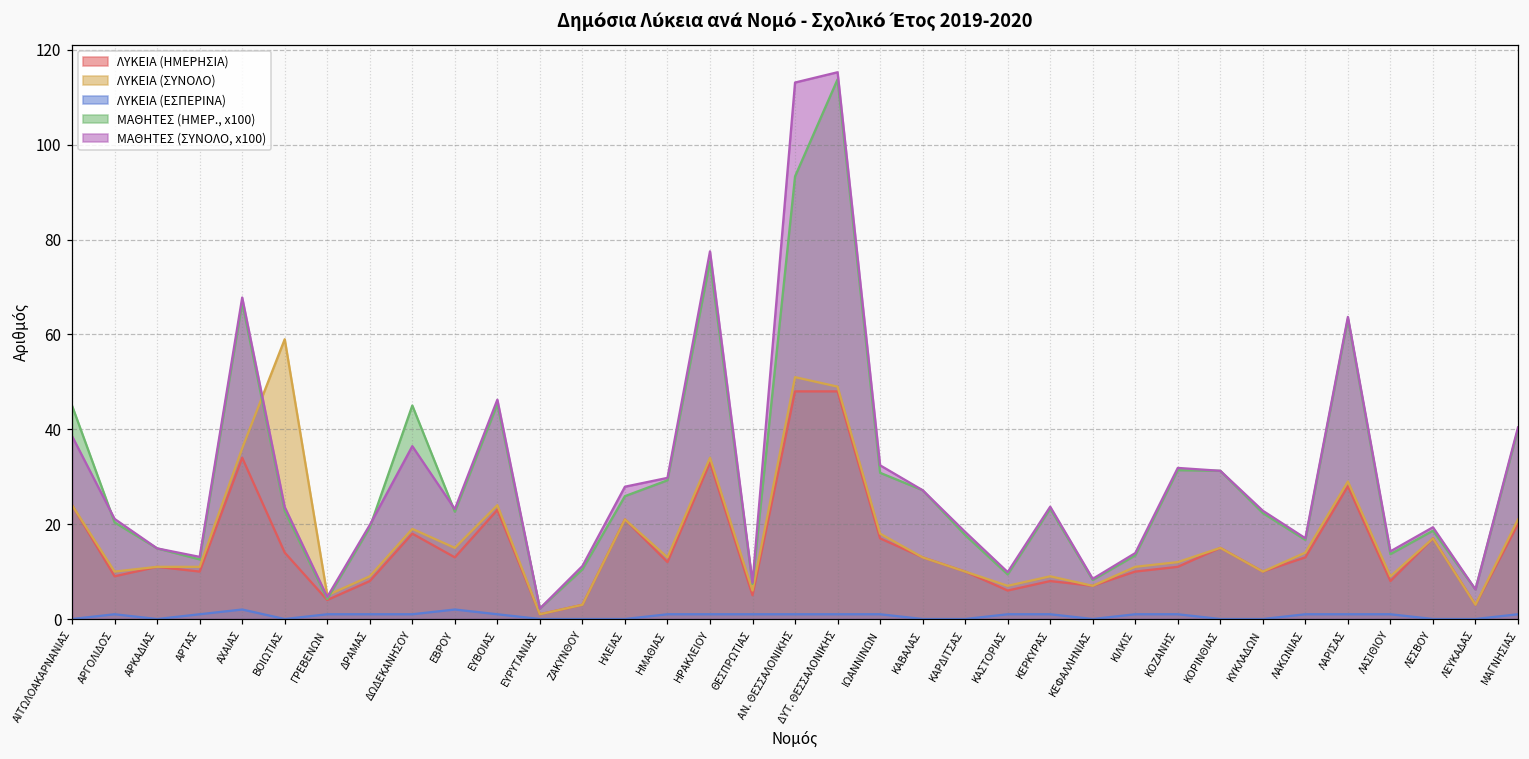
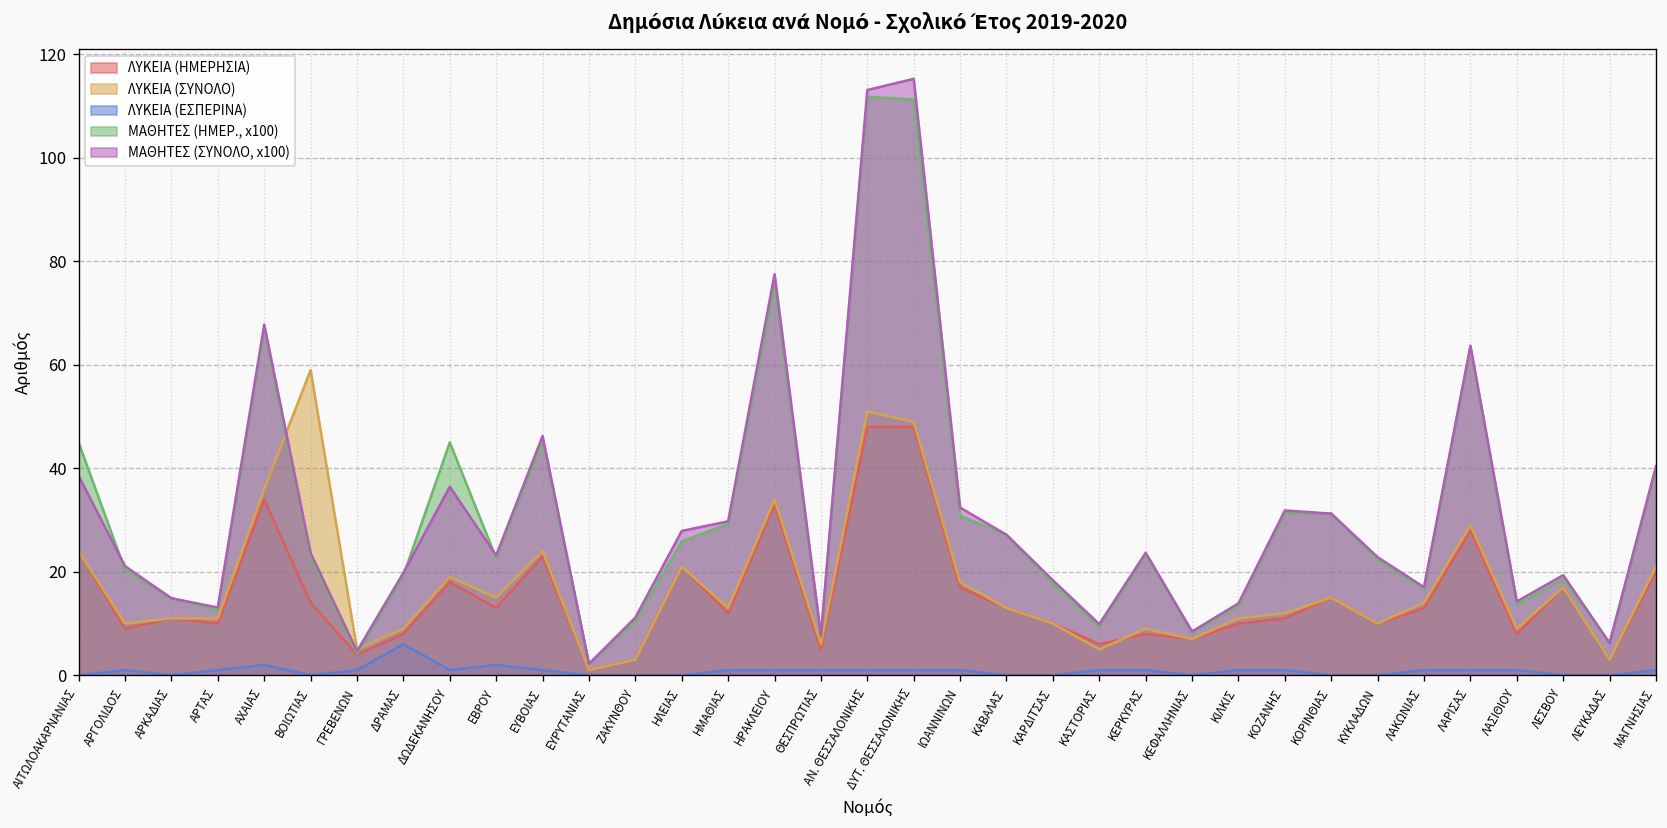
  {
    "ΛΥΚΕΙΑ (ΗΜΕΡΗΣΙΑ)": {
      "ΑΡΓΟΛΙΔΟΣ": 9,
      "ΑΡΤΑΣ": 10,
      "ΑΧΑΙΑΣ": 34,
      "ΒΟΙΩΤΙΑΣ": 14,
      "ΔΡΑΜΑΣ": 8,
      "ΔΩΔΕΚΑΝΗΣΟΥ": 18,
      "ΕΒΡΟΥ": 13,
      "ΕΥΒΟΙΑΣ": 23,
      "ΗΜΑΘΙΑΣ": 12,
      "ΗΡΑΚΛΕΙΟΥ": 33,
      "ΘΕΣΠΡΩΤΙΑΣ": 5,
      "ΑΝ. ΘΕΣΣΑΛΟΝΙΚΗΣ": 48,
      "ΔΥΤ. ΘΕΣΣΑΛΟΝΙΚΗΣ": 48,
      "ΙΩΑΝΝΙΝΩΝ": 17,
      "ΚΑΣΤΟΡΙΑΣ": 6,
      "ΚΕΡΚΥΡΑΣ": 8,
      "ΚΙΛΚΙΣ": 10,
      "ΚΟΖΑΝΗΣ": 11,
      "ΛΑΚΩΝΙΑΣ": 13,
      "ΛΑΡΙΣΑΣ": 28,
      "ΛΑΣΙΘΙΟΥ": 8,
      "ΜΑΓΝΗΣΙΑΣ": 20
    },
    "ΛΥΚΕΙΑ (ΣΥΝΟΛΟ)": {
      "ΑΡΓΟΛΙΔΟΣ": 10,
      "ΑΡΤΑΣ": 11,
      "ΑΧΑΙΑΣ": 36,
      "ΒΟΙΩΤΙΑΣ": 59,
      "ΔΡΑΜΑΣ": 9,
      "ΔΩΔΕΚΑΝΗΣΟΥ": 19,
      "ΕΒΡΟΥ": 15,
      "ΕΥΒΟΙΑΣ": 24,
      "ΗΜΑΘΙΑΣ": 13,
      "ΗΡΑΚΛΕΙΟΥ": 34,
      "ΘΕΣΠΡΩΤΙΑΣ": 6,
      "ΑΝ. ΘΕΣΣΑΛΟΝΙΚΗΣ": 51,
      "ΔΥΤ. ΘΕΣΣΑΛΟΝΙΚΗΣ": 49,
      "ΙΩΑΝΝΙΝΩΝ": 18,
-     "ΚΑΣΤΟΡΙΑΣ": 7,
+     "ΚΑΣΤΟΡΙΑΣ": 5,
      "ΚΕΡΚΥΡΑΣ": 9,
      "ΚΙΛΚΙΣ": 11,
      "ΚΟΖΑΝΗΣ": 12,
      "ΛΑΚΩΝΙΑΣ": 14,
      "ΛΑΡΙΣΑΣ": 29,
      "ΛΑΣΙΘΙΟΥ": 9,
      "ΜΑΓΝΗΣΙΑΣ": 21
    },
    "ΛΥΚΕΙΑ (ΕΣΠΕΡΙΝΑ)": {
      "ΑΙΤΩΛΟΑΚΑΡΝΑΝΙΑΣ": 0,
      "ΑΡΓΟΛΙΔΟΣ": 1,
      "ΑΡΚΑΔΙΑΣ": 0,
      "ΑΡΤΑΣ": 1,
      "ΑΧΑΙΑΣ": 2,
      "ΒΟΙΩΤΙΑΣ": 0,
      "ΓΡΕΒΕΝΩΝ": 1,
-     "ΔΡΑΜΑΣ": 1,
+     "ΔΡΑΜΑΣ": 6,
      "ΔΩΔΕΚΑΝΗΣΟΥ": 1,
      "ΕΒΡΟΥ": 2,
      "ΕΥΒΟΙΑΣ": 1,
      "ΕΥΡΥΤΑΝΙΑΣ": 0,
      "ΖΑΚΥΝΘΟΥ": 0,
      "ΗΛΕΙΑΣ": 0,
      "ΗΜΑΘΙΑΣ": 1,
      "ΗΡΑΚΛΕΙΟΥ": 1,
      "ΘΕΣΠΡΩΤΙΑΣ": 1,
      "ΑΝ. ΘΕΣΣΑΛΟΝΙΚΗΣ": 1,
      "ΔΥΤ. ΘΕΣΣΑΛΟΝΙΚΗΣ": 1,
      "ΙΩΑΝΝΙΝΩΝ": 1,
      "ΚΑΒΑΛΑΣ": 0,
      "ΚΑΡΔΙΤΣΑΣ": 0,
      "ΚΑΣΤΟΡΙΑΣ": 1,
      "ΚΕΡΚΥΡΑΣ": 1,
      "ΚΕΦΑΛΛΗΝΙΑΣ": 0,
      "ΚΙΛΚΙΣ": 1,
      "ΚΟΖΑΝΗΣ": 1,
      "ΚΟΡΙΝΘΙΑΣ": 0,
      "ΚΥΚΛΑΔΩΝ": 0,
      "ΛΑΚΩΝΙΑΣ": 1,
      "ΛΑΡΙΣΑΣ": 1,
      "ΛΑΣΙΘΙΟΥ": 1,
      "ΛΕΣΒΟΥ": 0,
      "ΛΕΥΚΑΔΑΣ": 0,
      "ΜΑΓΝΗΣΙΑΣ": 1
    },
    "ΜΑΘΗΤΕΣ (ΗΜΕΡ., x100)": {
      "ΑΙΤΩΛΟΑΚΑΡΝΑΝΙΑΣ": 45,
      "ΑΡΓΟΛΙΔΟΣ": 20,
      "ΑΧΑΙΑΣ": 67,
      "ΒΟΙΩΤΙΑΣ": 23,
      "ΔΩΔΕΚΑΝΗΣΟΥ": 45,
      "ΕΥΒΟΙΑΣ": 45,
      "ΖΑΚΥΝΘΟΥ": 10,
      "ΗΛΕΙΑΣ": 26,
      "ΗΡΑΚΛΕΙΟΥ": 75,
-     "ΑΝ. ΘΕΣΣΑΛΟΝΙΚΗΣ": 93,
-     "ΔΥΤ. ΘΕΣΣΑΛΟΝΙΚΗΣ": 114,
+     "ΑΝ. ΘΕΣΣΑΛΟΝΙΚΗΣ": 112,
+     "ΔΥΤ. ΘΕΣΣΑΛΟΝΙΚΗΣ": 111,
      "ΙΩΑΝΝΙΝΩΝ": 31,
      "ΚΑΡΔΙΤΣΑΣ": 18,
      "ΛΑΣΙΘΙΟΥ": 14,
      "ΛΕΣΒΟΥ": 19
    },
    "ΜΑΘΗΤΕΣ (ΣΥΝΟΛΟ, x100)": {
      "ΑΙΤΩΛΟΑΚΑΡΝΑΝΙΑΣ": 39,
      "ΑΡΓΟΛΙΔΟΣ": 21,
      "ΑΧΑΙΑΣ": 68,
      "ΒΟΙΩΤΙΑΣ": 24,
      "ΔΩΔΕΚΑΝΗΣΟΥ": 36,
      "ΕΥΒΟΙΑΣ": 46,
      "ΖΑΚΥΝΘΟΥ": 11,
      "ΗΛΕΙΑΣ": 28,
      "ΗΡΑΚΛΕΙΟΥ": 78,
      "ΑΝ. ΘΕΣΣΑΛΟΝΙΚΗΣ": 113,
      "ΔΥΤ. ΘΕΣΣΑΛΟΝΙΚΗΣ": 115,
      "ΙΩΑΝΝΙΝΩΝ": 32,
      "ΚΑΡΔΙΤΣΑΣ": 18,
      "ΛΑΣΙΘΙΟΥ": 14,
      "ΛΕΣΒΟΥ": 19
    }
  }
